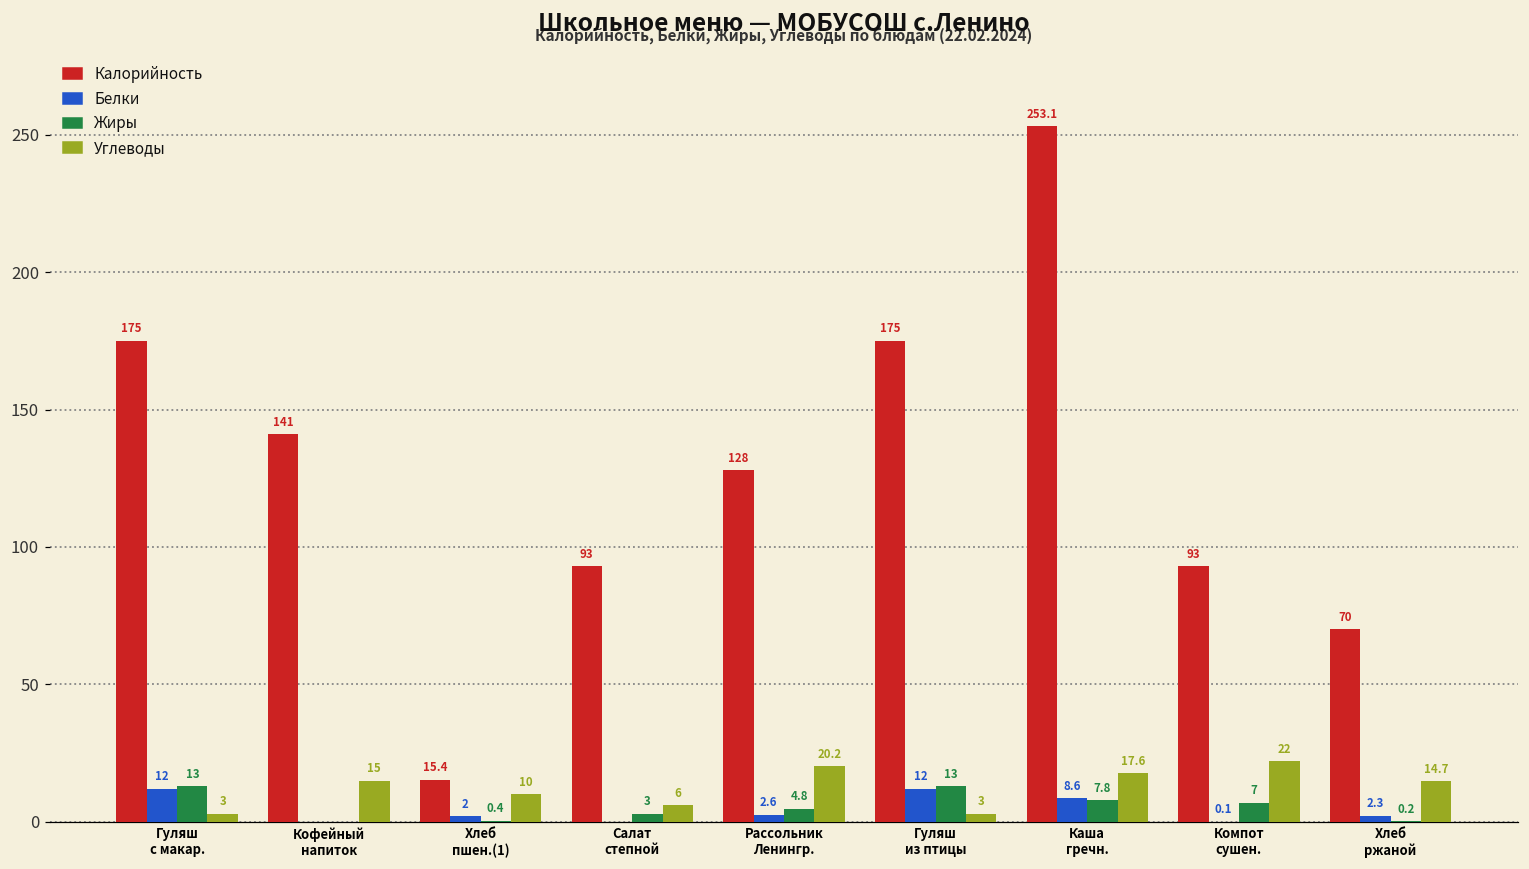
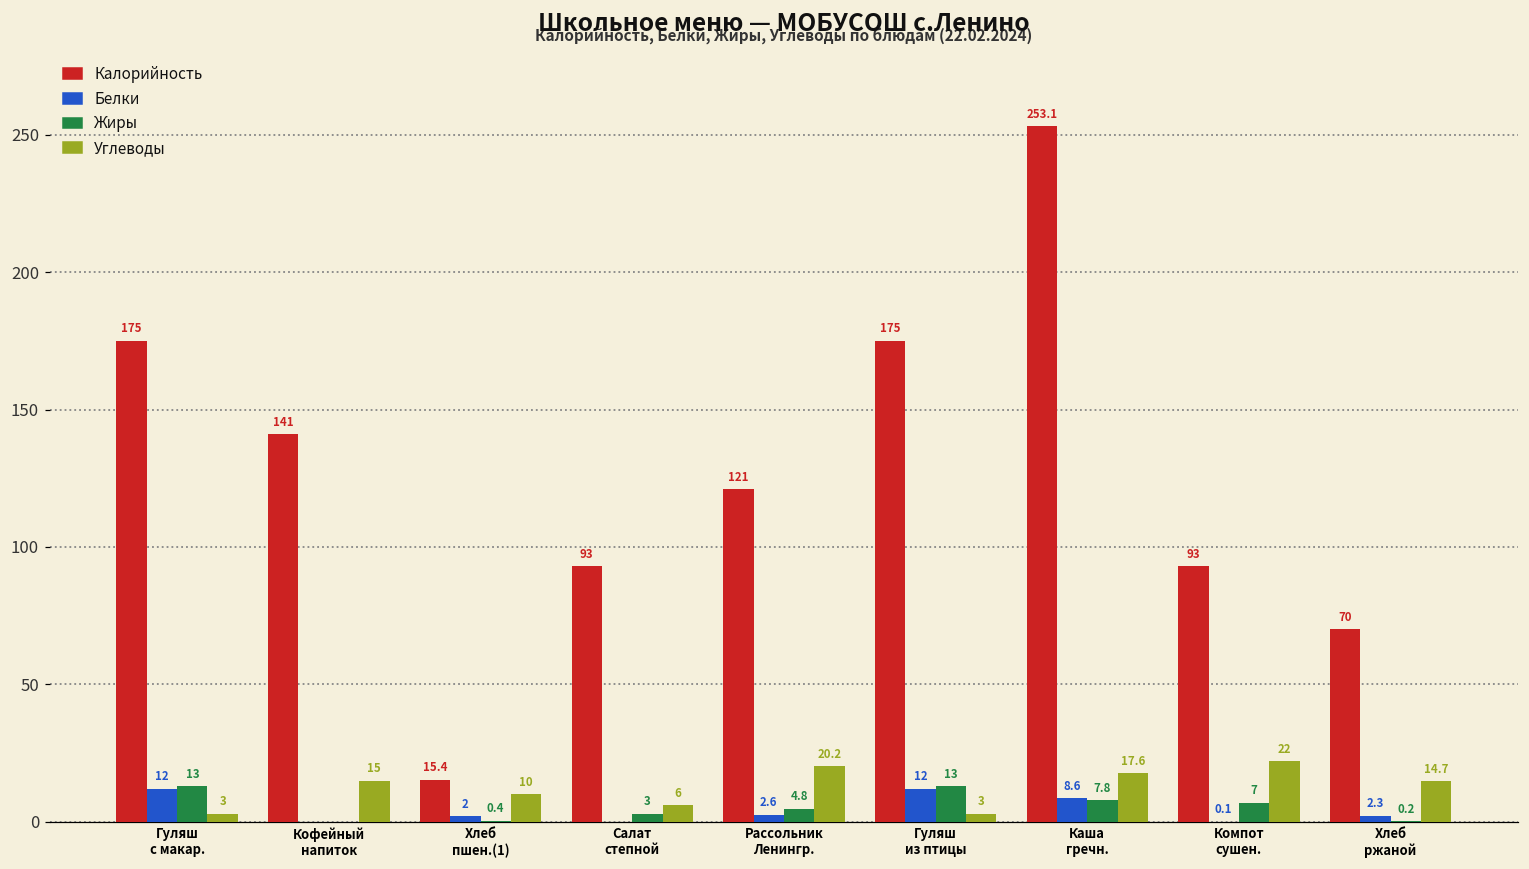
  {
    "Калорийность": {
      "Гуляш с макар.": 175,
      "Кофейный напиток": 141,
      "Хлеб пшен.(1)": 15.4,
      "Салат степной": 93,
-     "Рассольник Ленингр.": 128,
+     "Рассольник Ленингр.": 121,
      "Гуляш из птицы": 175,
      "Каша гречн.": 253.1,
      "Компот сушен.": 93,
      "Хлеб ржаной": 70
    },
    "Белки": {
      "Гуляш с макар.": 12,
      "Хлеб пшен.(1)": 2,
      "Рассольник Ленингр.": 2.6,
      "Гуляш из птицы": 12,
      "Каша гречн.": 8.6,
      "Компот сушен.": 0.1,
      "Хлеб ржаной": 2.3
    },
    "Жиры": {
      "Гуляш с макар.": 13,
      "Хлеб пшен.(1)": 0.4,
      "Салат степной": 3,
      "Рассольник Ленингр.": 4.8,
      "Гуляш из птицы": 13,
      "Каша гречн.": 7.8,
      "Компот сушен.": 7,
      "Хлеб ржаной": 0.2
    },
    "Углеводы": {
      "Гуляш с макар.": 3,
      "Кофейный напиток": 15,
      "Хлеб пшен.(1)": 10,
      "Салат степной": 6,
      "Рассольник Ленингр.": 20.2,
      "Гуляш из птицы": 3,
      "Каша гречн.": 17.6,
      "Компот сушен.": 22,
      "Хлеб ржаной": 14.7
    }
  }
